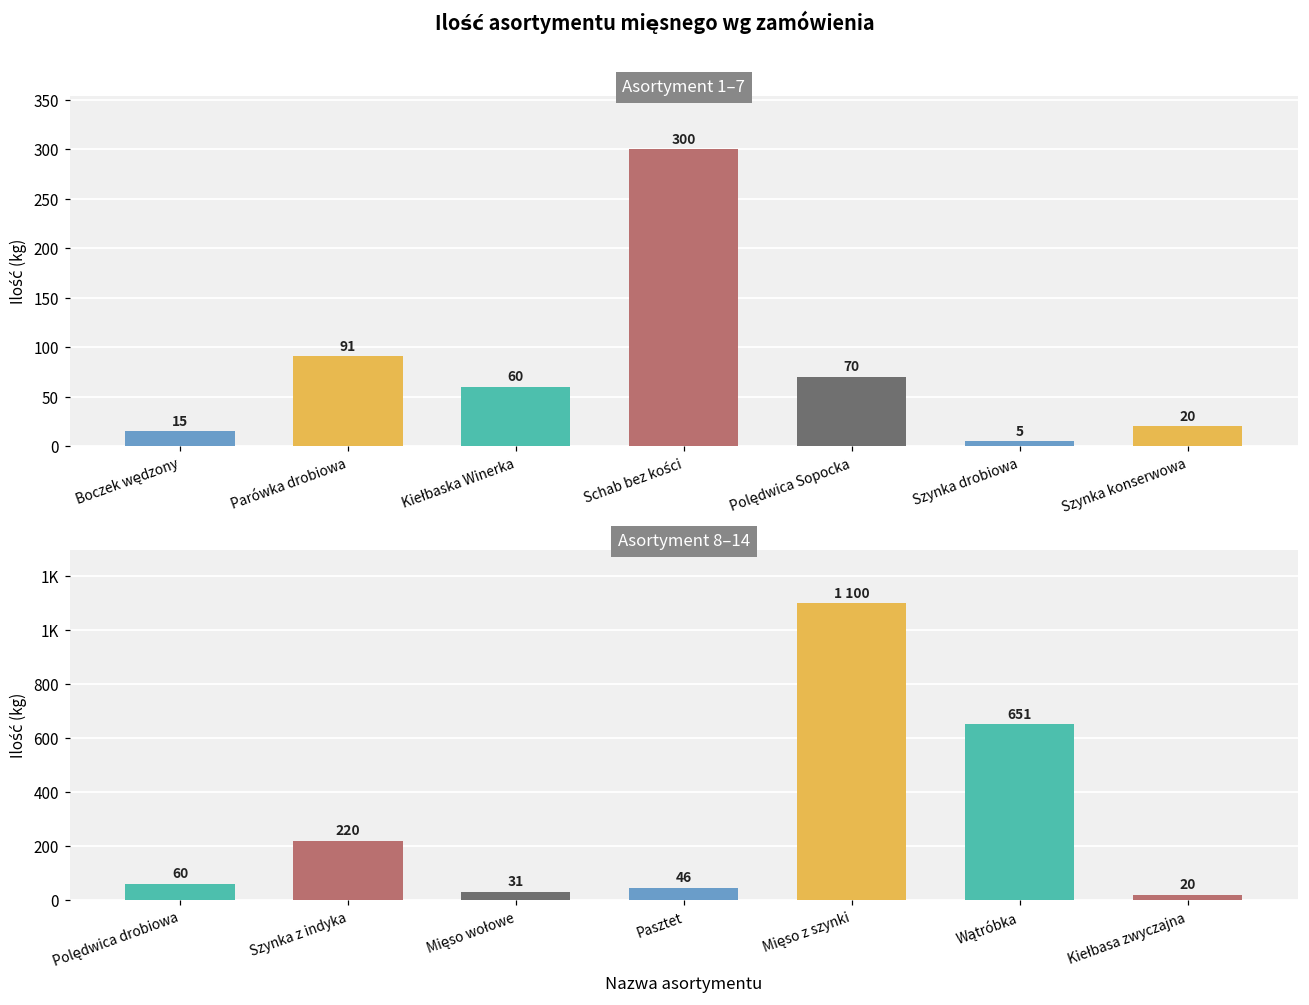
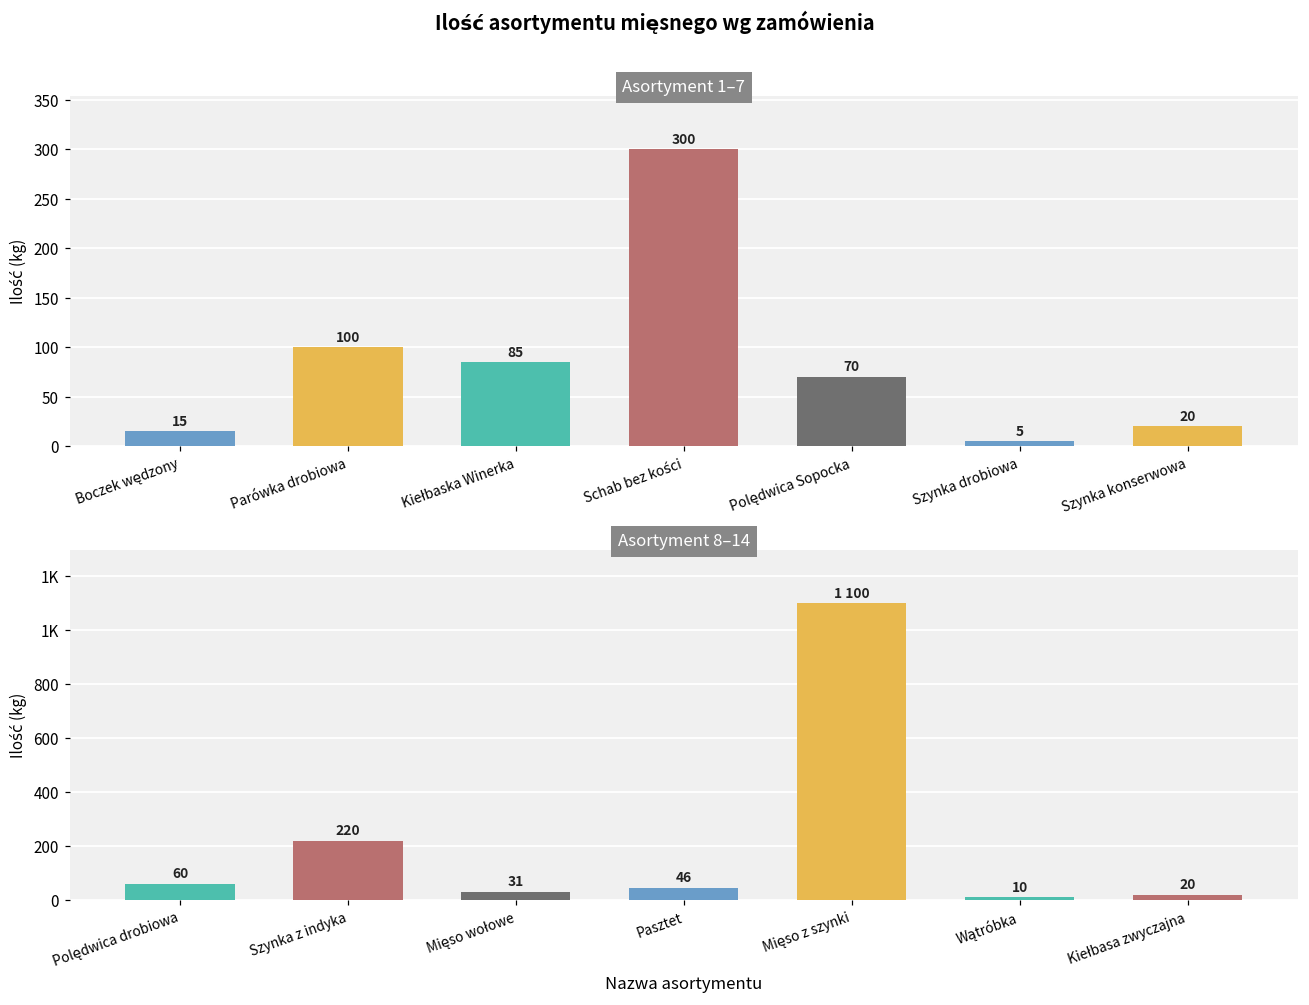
  {
    "Asortyment 1–7": {
      "Boczek wędzony": 15,
-     "Parówka drobiowa": 91,
-     "Kiełbaska Winerka": 60,
+     "Parówka drobiowa": 100,
+     "Kiełbaska Winerka": 85,
      "Schab bez kości": 300,
      "Polędwica Sopocka": 70,
      "Szynka drobiowa": 5,
      "Szynka konserwowa": 20
    },
    "Asortyment 8–14": {
      "Polędwica drobiowa": 60,
      "Szynka z indyka": 220,
      "Mięso wołowe": 31,
      "Pasztet": 46,
-     "Wątróbka": 651,
+     "Wątróbka": 10,
      "Kiełbasa zwyczajna": 20
    }
  }
